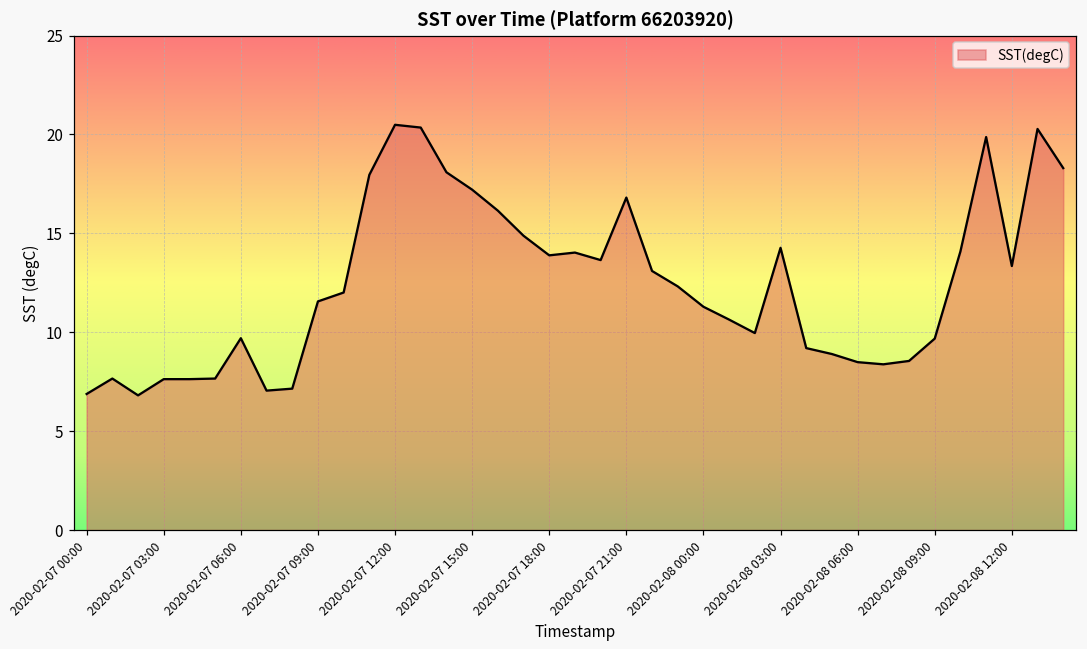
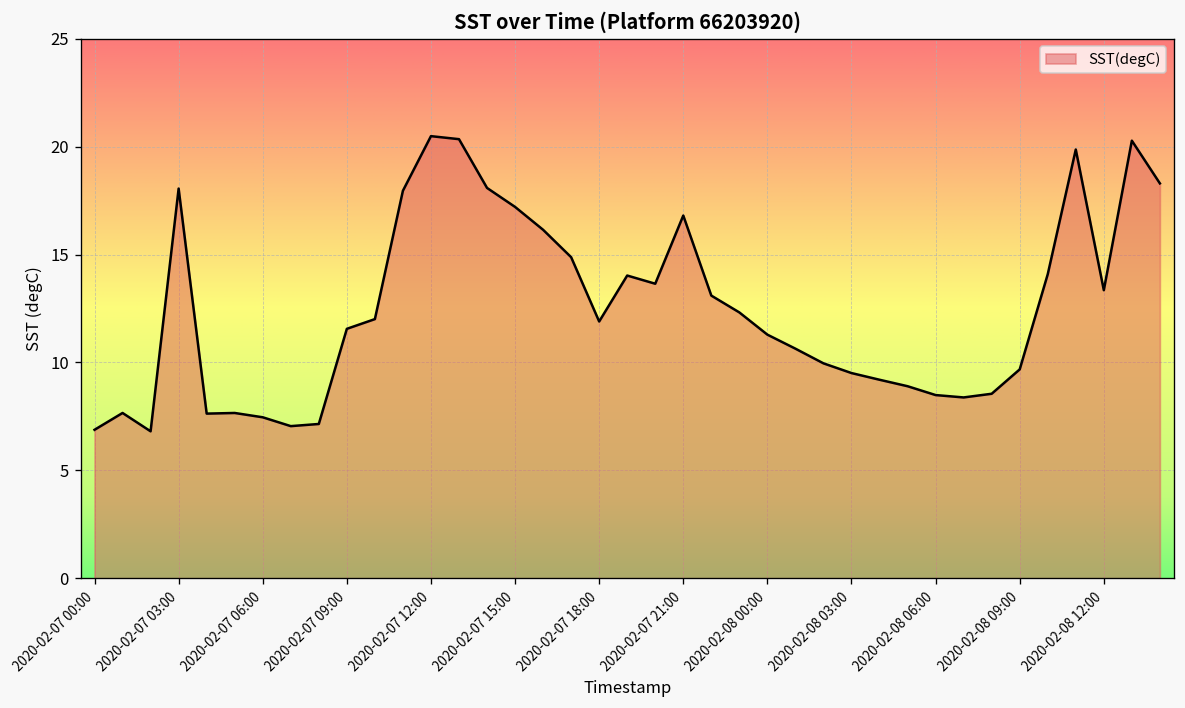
  {
    "2020-02-07 00:00": 6.9,
-   "2020-02-07 03:00": 7.6,
-   "2020-02-07 06:00": 9.7,
+   "2020-02-07 03:00": 18.1,
+   "2020-02-07 06:00": 7.5,
    "2020-02-07 09:00": 11.6,
    "2020-02-07 12:00": 20.5,
    "2020-02-07 15:00": 17.2,
-   "2020-02-07 18:00": 13.9,
+   "2020-02-07 18:00": 11.9,
    "2020-02-07 21:00": 16.8,
    "2020-02-08 00:00": 11.3,
-   "2020-02-08 03:00": 14.3,
+   "2020-02-08 03:00": 9.5,
    "2020-02-08 06:00": 8.5,
    "2020-02-08 09:00": 9.7,
    "2020-02-08 12:00": 13.4
  }
